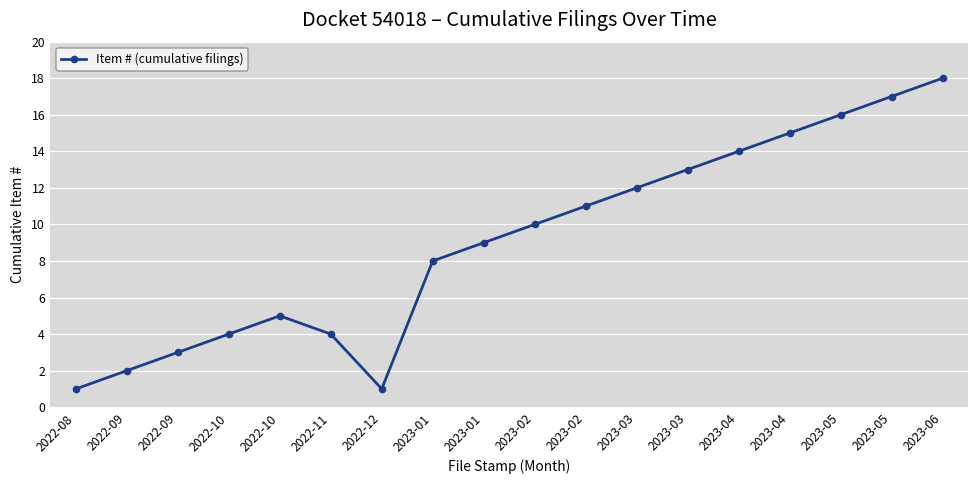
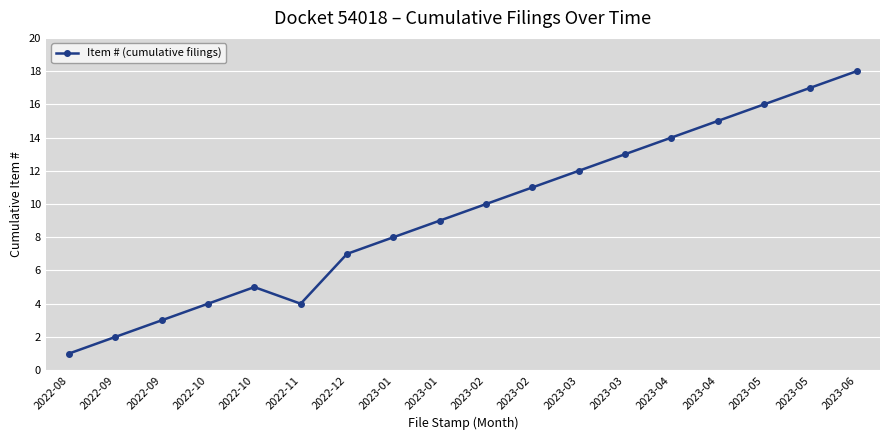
  {
    "2022-08": 1,
    "2022-11": 4,
-   "2022-12": 1,
+   "2022-12": 7,
    "2023-06": 18
  }
